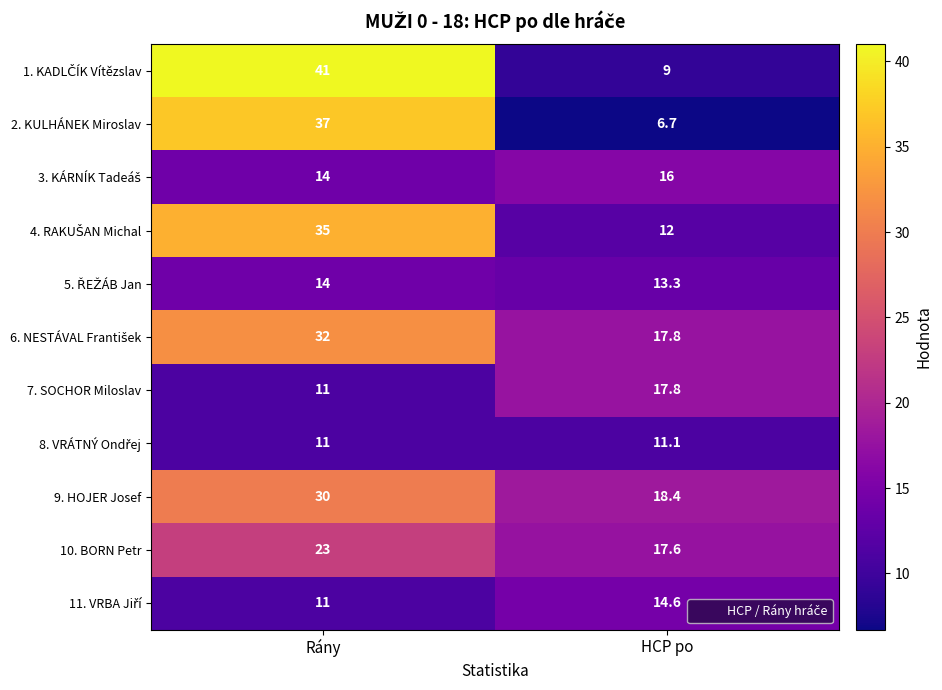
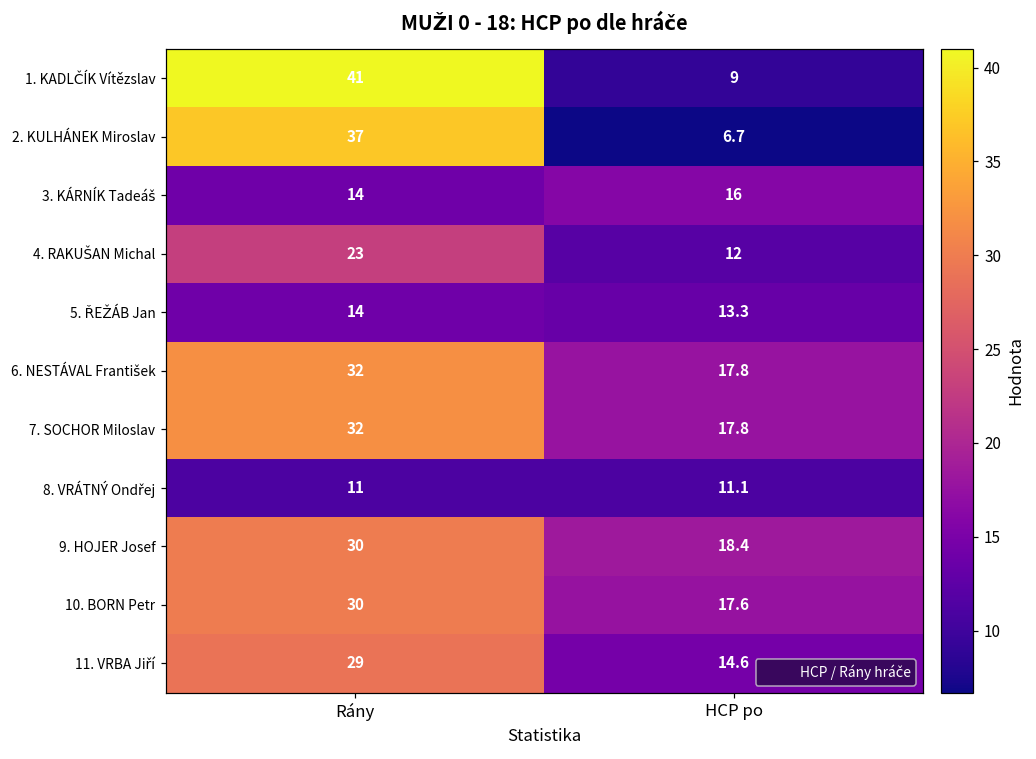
  {
    "1. KADLČÍK Vítězslav": {
      "Rány": 41,
      "HCP po": 9
    },
    "2. KULHÁNEK Miroslav": {
      "Rány": 37,
      "HCP po": 6.7
    },
    "3. KÁRNÍK Tadeáš": {
      "Rány": 14,
      "HCP po": 16
    },
    "4. RAKUŠAN Michal": {
-     "Rány": 35,
+     "Rány": 23,
      "HCP po": 12
    },
    "5. ŘEŽÁB Jan": {
      "Rány": 14,
      "HCP po": 13.3
    },
    "6. NESTÁVAL František": {
      "Rány": 32,
      "HCP po": 17.8
    },
    "7. SOCHOR Miloslav": {
-     "Rány": 11,
+     "Rány": 32,
      "HCP po": 17.8
    },
    "8. VRÁTNÝ Ondřej": {
      "Rány": 11,
      "HCP po": 11.1
    },
    "9. HOJER Josef": {
      "Rány": 30,
      "HCP po": 18.4
    },
    "10. BORN Petr": {
-     "Rány": 23,
+     "Rány": 30,
      "HCP po": 17.6
    },
    "11. VRBA Jiří": {
-     "Rány": 11,
+     "Rány": 29,
      "HCP po": 14.6
    }
  }
